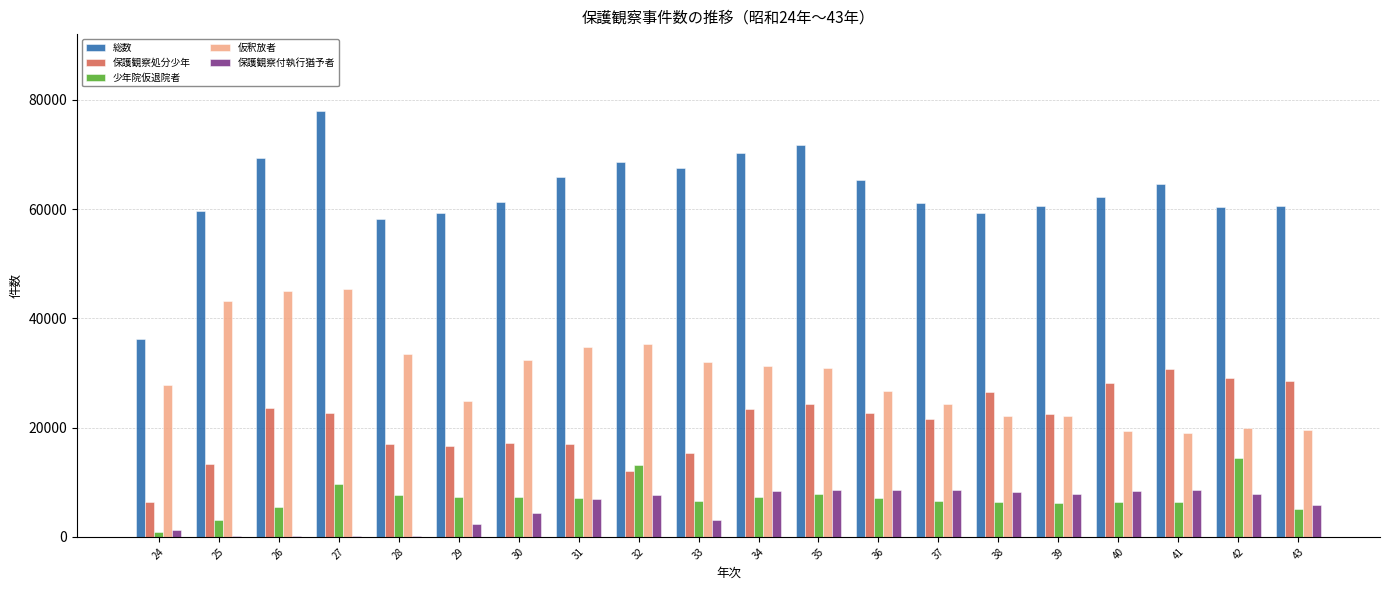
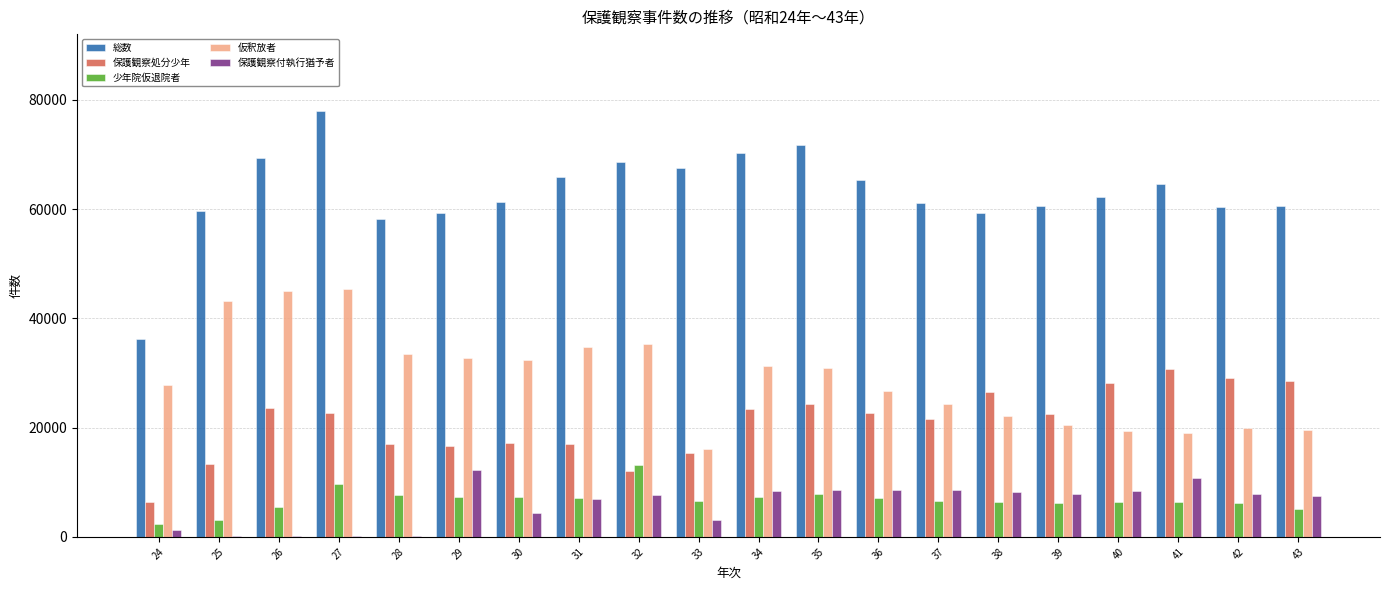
  {
    "総数": {
      "24": 36000,
      "25": 60000,
      "26": 69000,
      "27": 78000,
      "28": 58000,
      "29": 59000,
      "30": 61000,
      "31": 66000,
      "32": 69000,
      "33": 68000,
      "34": 70000,
      "35": 72000,
      "36": 65000,
      "37": 61000,
      "38": 59000,
      "39": 61000,
      "40": 62000,
      "41": 65000,
      "42": 60000,
      "43": 61000
    },
    "保護観察処分少年": {
      "24": 6000,
      "25": 13000,
      "26": 24000,
      "27": 23000,
      "28": 17000,
      "29": 17000,
      "30": 17000,
      "31": 17000,
      "32": 12000,
      "33": 15000,
      "34": 23000,
      "35": 24000,
      "36": 23000,
      "37": 22000,
      "38": 27000,
      "39": 22000,
      "40": 28000,
      "41": 31000,
      "42": 29000,
      "43": 29000
    },
    "少年院仮退院者": {
-     "24": 1000,
+     "24": 2000,
      "25": 3000,
      "26": 6000,
      "27": 10000,
      "28": 8000,
      "29": 7000,
      "30": 7000,
      "31": 7000,
      "32": 13000,
      "33": 6000,
      "34": 7000,
      "35": 8000,
      "36": 7000,
      "37": 7000,
      "38": 6000,
      "39": 6000,
      "40": 6000,
      "41": 6000,
-     "42": 15000,
+     "42": 6000,
      "43": 5000
    },
    "仮釈放者": {
      "24": 28000,
      "25": 43000,
      "26": 45000,
      "27": 45000,
      "28": 33000,
-     "29": 25000,
+     "29": 33000,
      "30": 32000,
      "31": 35000,
      "32": 35000,
-     "33": 32000,
+     "33": 16000,
      "34": 31000,
      "35": 31000,
      "36": 27000,
      "37": 24000,
      "38": 22000,
-     "39": 22000,
+     "39": 20000,
      "40": 19000,
      "41": 19000,
      "42": 20000,
      "43": 20000
    },
    "保護観察付執行猶予者": {
      "24": 1000,
-     "29": 2000,
+     "29": 12000,
      "30": 4000,
      "31": 7000,
      "32": 8000,
      "33": 3000,
      "34": 8000,
      "35": 9000,
      "36": 9000,
      "37": 9000,
      "38": 8000,
      "39": 8000,
      "40": 8000,
-     "41": 9000,
+     "41": 11000,
      "42": 8000,
-     "43": 6000
+     "43": 8000
    }
  }
